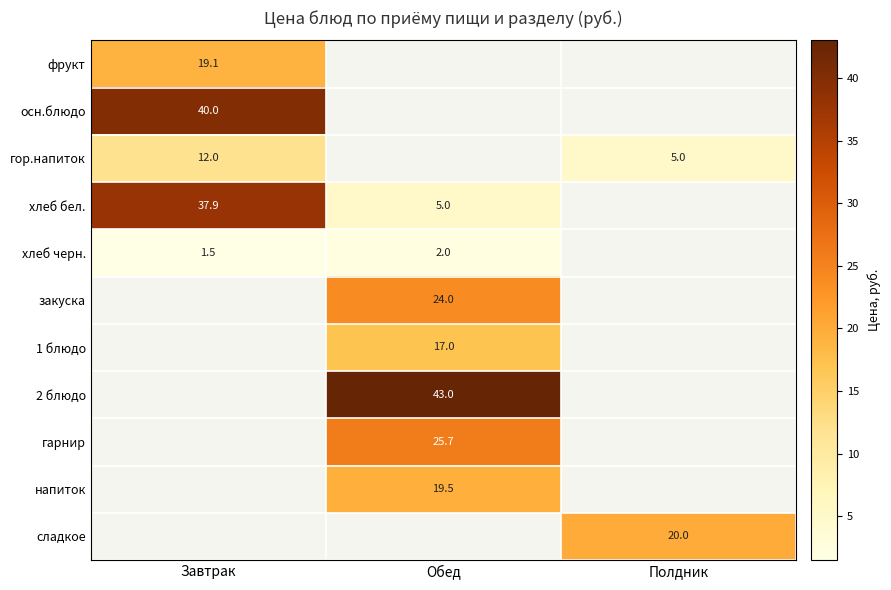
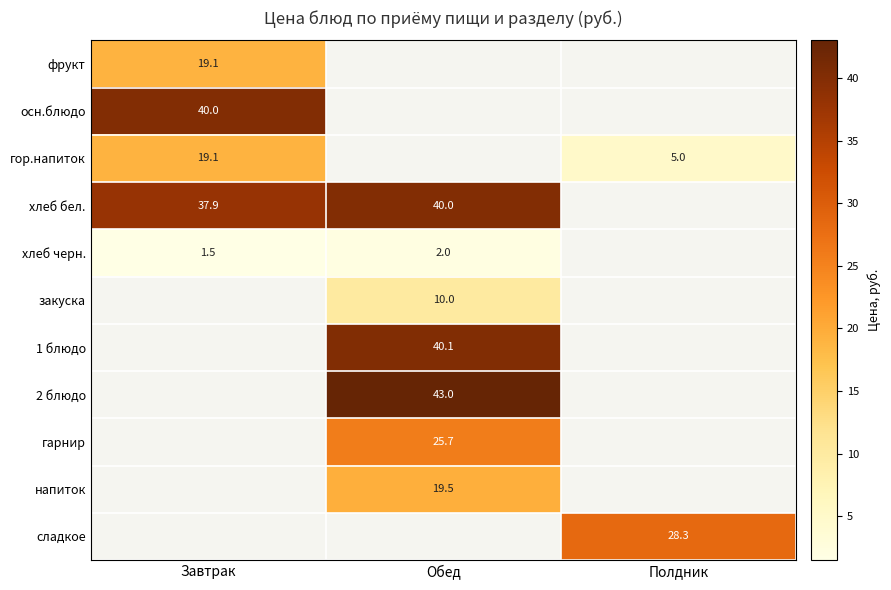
  {
    "фрукт": {
      "Завтрак": 19.1
    },
    "осн.блюдо": {
      "Завтрак": 40.0
    },
    "гор.напиток": {
-     "Завтрак": 12.0,
+     "Завтрак": 19.1,
      "Полдник": 5.0
    },
    "хлеб бел.": {
      "Завтрак": 37.9,
-     "Обед": 5.0
+     "Обед": 40.0
    },
    "хлеб черн.": {
      "Завтрак": 1.5,
      "Обед": 2.0
    },
    "закуска": {
-     "Обед": 24.0
+     "Обед": 10.0
    },
    "1 блюдо": {
-     "Обед": 17.0
+     "Обед": 40.1
    },
    "2 блюдо": {
      "Обед": 43.0
    },
    "гарнир": {
      "Обед": 25.7
    },
    "напиток": {
      "Обед": 19.5
    },
    "сладкое": {
-     "Полдник": 20.0
+     "Полдник": 28.3
    }
  }
